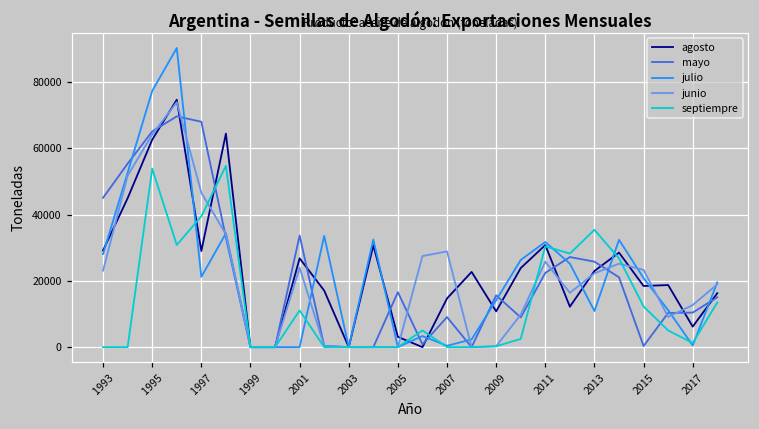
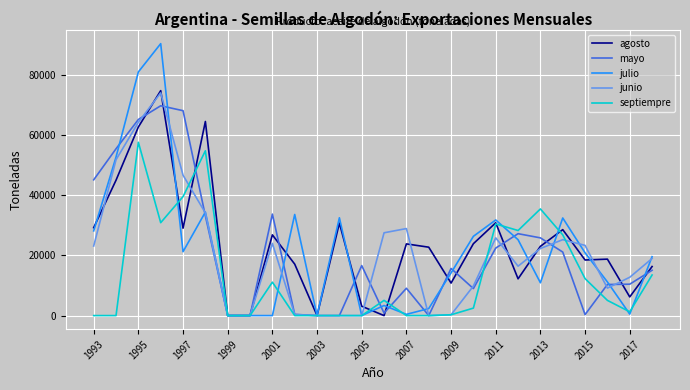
  {
    "agosto": {
      "1993": 29000,
      "1995": 63000,
      "1997": 29000,
      "2001": 27000,
      "2005": 3000,
-     "2007": 15000,
+     "2007": 24000,
      "2009": 11000,
      "2015": 18000,
      "2017": 6000
    },
    "julio": {
      "1993": 28000,
-     "1995": 77000,
+     "1995": 81000,
      "1997": 21000,
      "2001": 0,
      "2009": 14000,
      "2011": 32000,
      "2013": 11000,
      "2015": 21000
    },
    "septiempre": {
      "1993": 0,
-     "1995": 54000,
+     "1995": 58000,
      "1997": 39000,
      "2001": 11000,
      "2013": 35000,
      "2015": 12000
    }
  }
